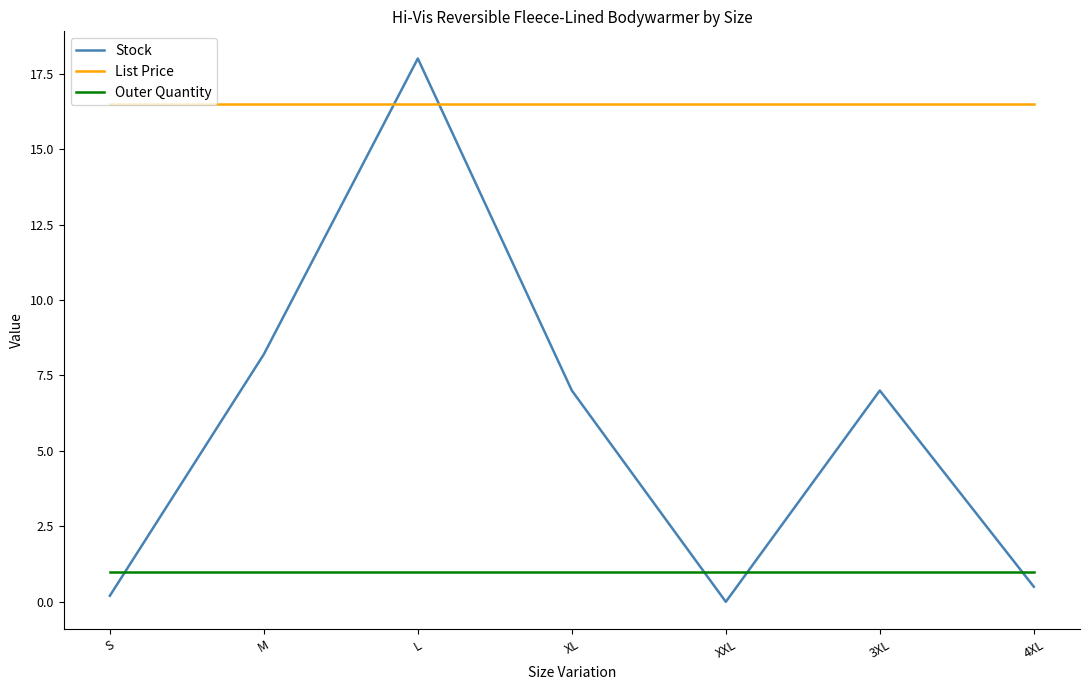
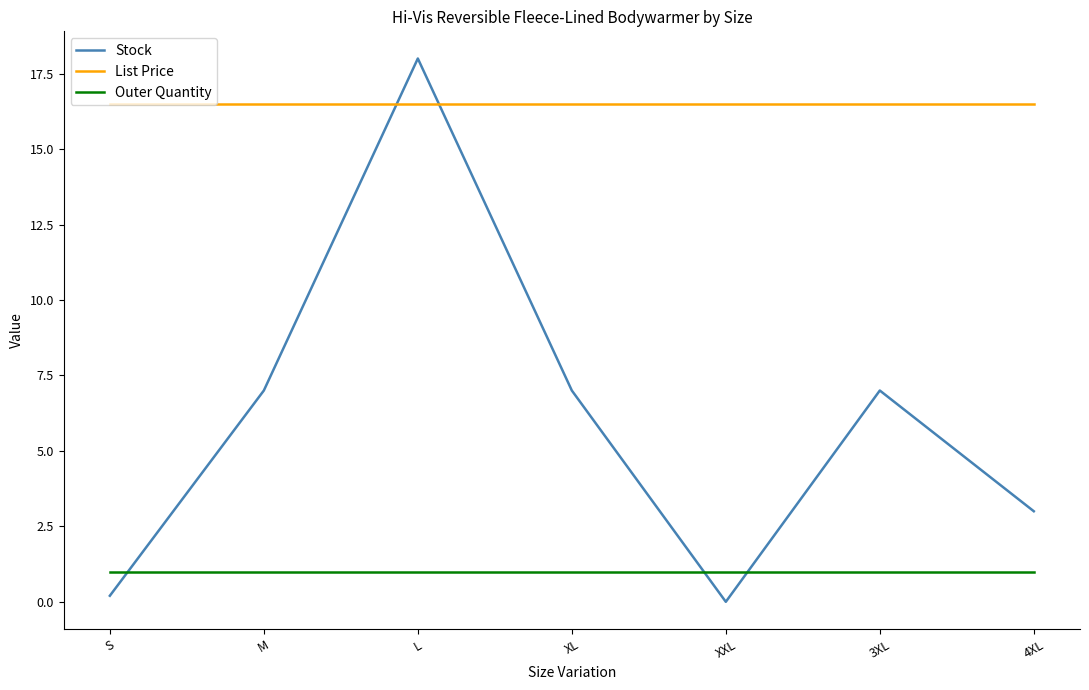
  {
    "Stock": {
      "S": 0.2,
-     "M": 8.2,
+     "M": 7.0,
      "L": 18.0,
      "XL": 7.0,
      "XXL": 0.0,
      "3XL": 7.0,
-     "4XL": 0.5
+     "4XL": 3.0
    },
    "List Price": {
      "M": 16.5,
      "L": 16.5,
      "XL": 16.5,
      "XXL": 16.5,
      "3XL": 16.5,
      "4XL": 16.5
    },
    "Outer Quantity": {
      "S": 1.0,
      "M": 1.0,
      "L": 1.0,
      "XL": 1.0,
      "XXL": 1.0,
      "3XL": 1.0,
      "4XL": 1.0
    }
  }
